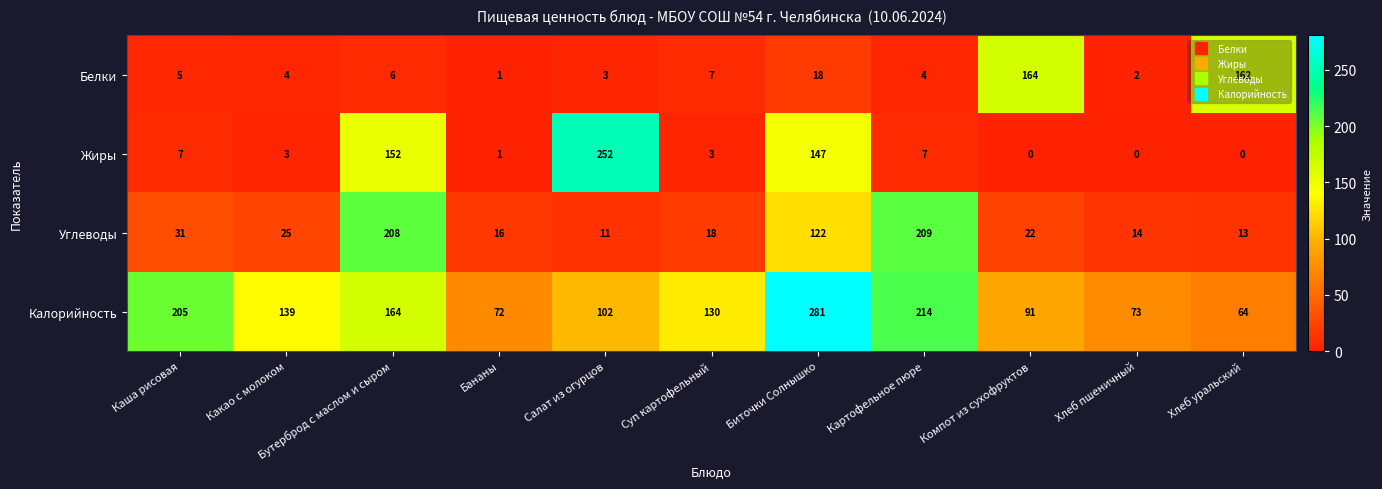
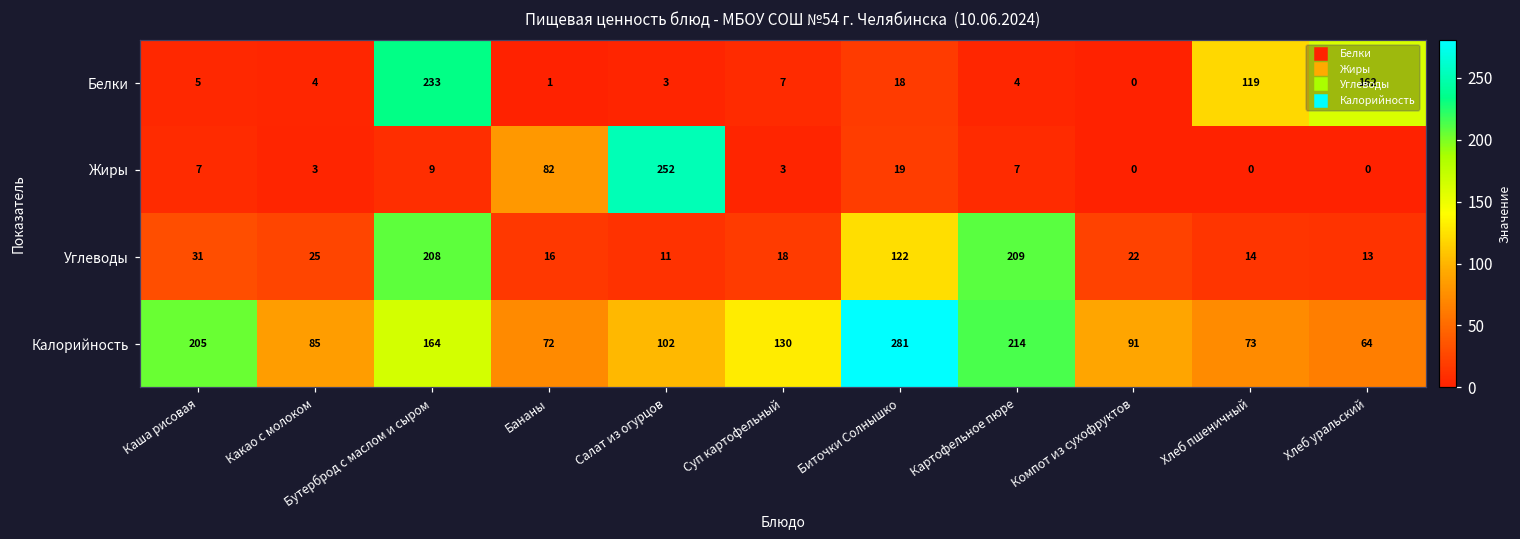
  {
    "Белки": {
      "Каша рисовая": 5,
      "Какао с молоком": 4,
-     "Бутерброд с маслом и сыром": 6,
+     "Бутерброд с маслом и сыром": 233,
      "Бананы": 1,
      "Салат из огурцов": 3,
      "Суп картофельный": 7,
      "Биточки Солнышко": 18,
      "Картофельное пюре": 4,
-     "Компот из сухофруктов": 164,
-     "Хлеб пшеничный": 2
+     "Компот из сухофруктов": 0,
+     "Хлеб пшеничный": 119
    },
    "Жиры": {
      "Каша рисовая": 7,
      "Какао с молоком": 3,
-     "Бутерброд с маслом и сыром": 152,
-     "Бананы": 1,
+     "Бутерброд с маслом и сыром": 9,
+     "Бананы": 82,
      "Салат из огурцов": 252,
      "Суп картофельный": 3,
-     "Биточки Солнышко": 147,
+     "Биточки Солнышко": 19,
      "Картофельное пюре": 7,
      "Компот из сухофруктов": 0,
      "Хлеб пшеничный": 0,
      "Хлеб уральский": 0
    },
    "Углеводы": {
      "Каша рисовая": 31,
      "Какао с молоком": 25,
      "Бутерброд с маслом и сыром": 208,
      "Бананы": 16,
      "Салат из огурцов": 11,
      "Суп картофельный": 18,
      "Биточки Солнышко": 122,
      "Картофельное пюре": 209,
      "Компот из сухофруктов": 22,
      "Хлеб пшеничный": 14,
      "Хлеб уральский": 13
    },
    "Калорийность": {
      "Каша рисовая": 205,
-     "Какао с молоком": 139,
+     "Какао с молоком": 85,
      "Бутерброд с маслом и сыром": 164,
      "Бананы": 72,
      "Салат из огурцов": 102,
      "Суп картофельный": 130,
      "Биточки Солнышко": 281,
      "Картофельное пюре": 214,
      "Компот из сухофруктов": 91,
      "Хлеб пшеничный": 73,
      "Хлеб уральский": 64
    }
  }
